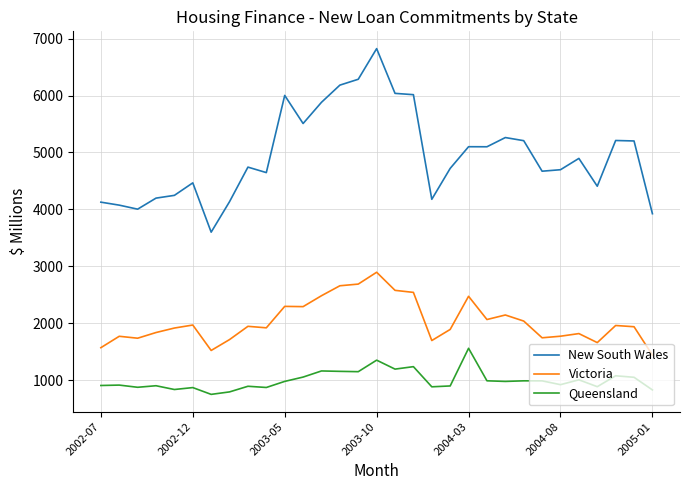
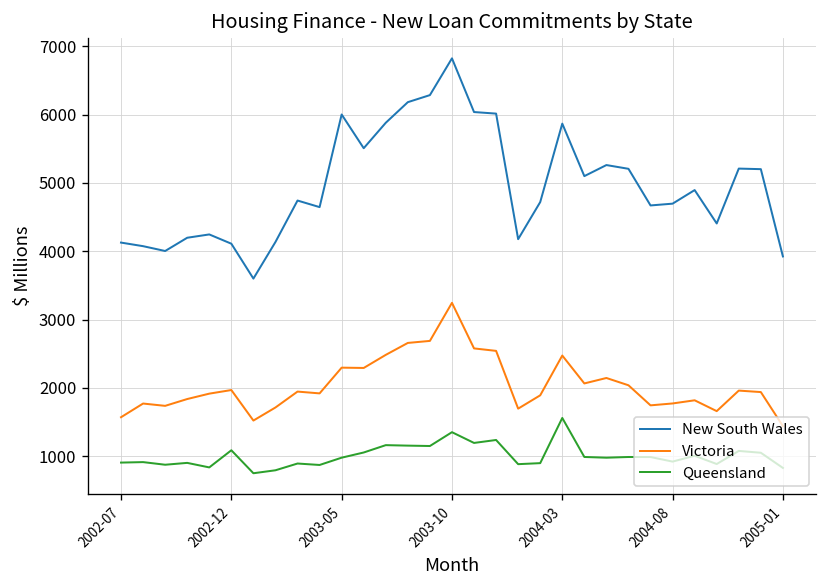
  {
    "New South Wales": {
      "2002-07": 4100,
-     "2002-12": 4500,
+     "2002-12": 4100,
      "2003-05": 6000,
      "2003-10": 6800,
-     "2004-03": 5100,
+     "2004-03": 5900,
      "2004-08": 4700,
      "2005-01": 3900
    },
    "Victoria": {
      "2002-07": 1600,
      "2002-12": 2000,
      "2003-05": 2300,
-     "2003-10": 2900,
+     "2003-10": 3200,
      "2004-03": 2500,
      "2004-08": 1800
    },
    "Queensland": {
      "2002-07": 900,
-     "2002-12": 900,
+     "2002-12": 1100,
      "2003-05": 1000,
      "2003-10": 1300,
      "2004-03": 1600
    }
  }
